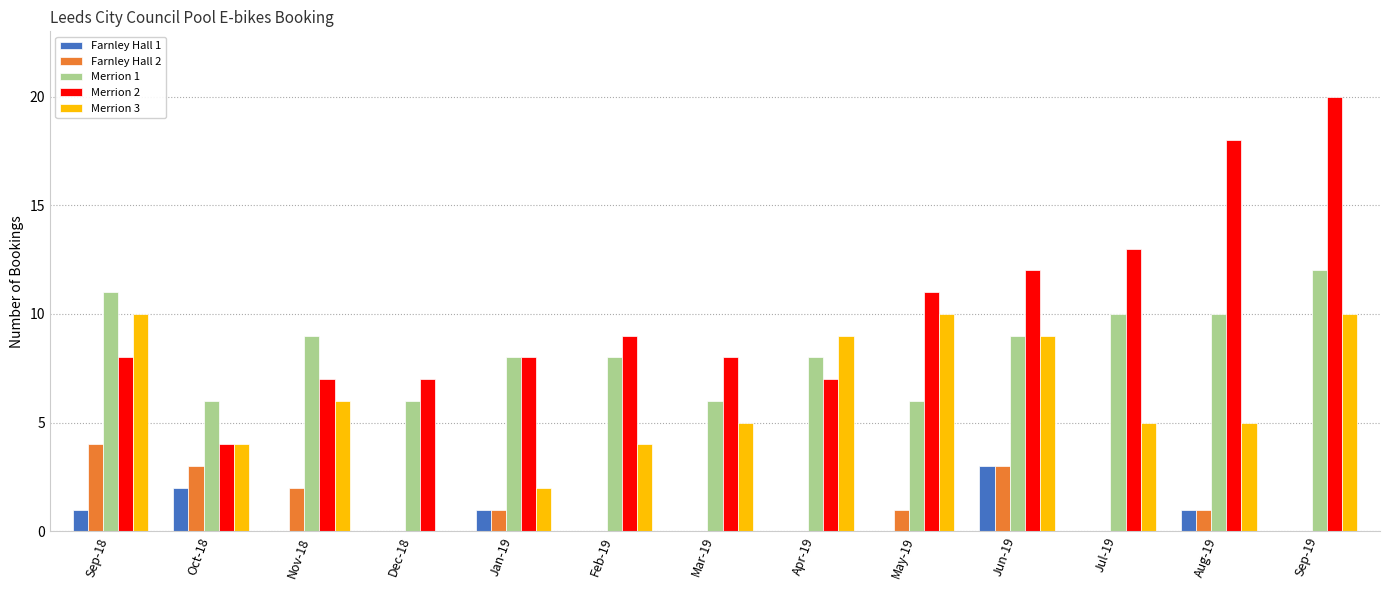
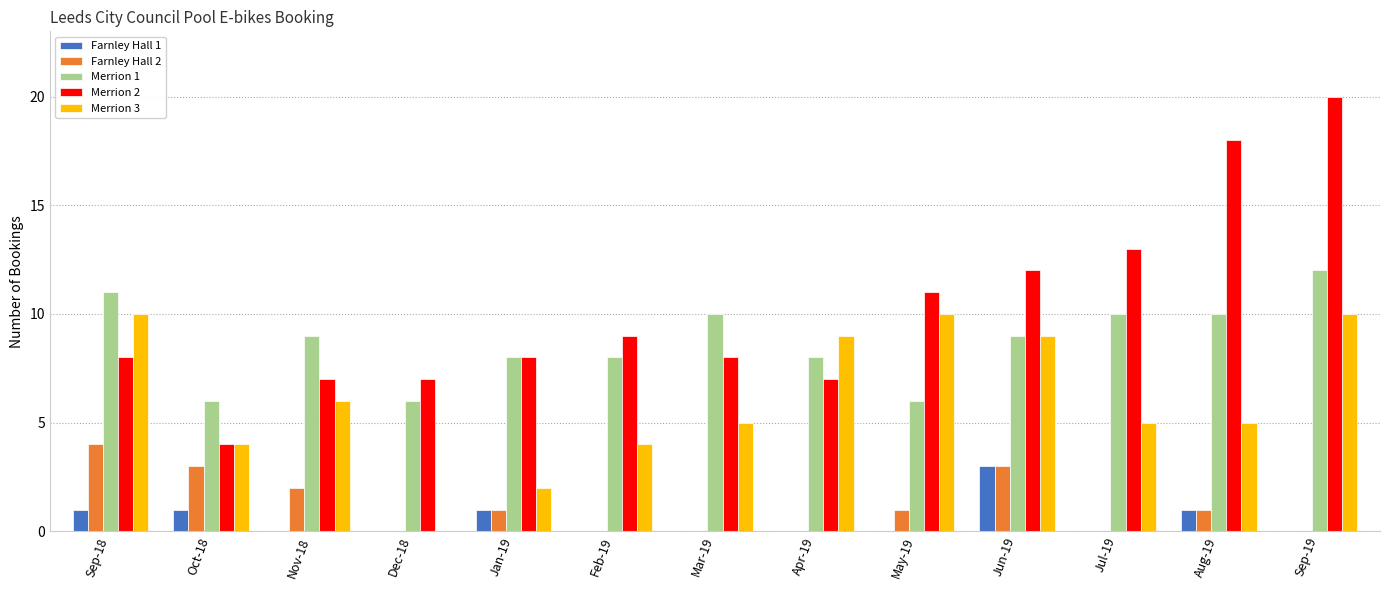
  {
    "Farnley Hall 1": {
      "Sep-18": 1,
-     "Oct-18": 2,
+     "Oct-18": 1,
      "Nov-18": 0,
      "Dec-18": 0,
      "Jan-19": 1,
      "Feb-19": 0,
      "Mar-19": 0,
      "Apr-19": 0,
      "May-19": 0,
      "Jun-19": 3,
      "Jul-19": 0,
      "Aug-19": 1,
      "Sep-19": 0
    },
    "Farnley Hall 2": {
      "Sep-18": 4,
      "Oct-18": 3,
      "Nov-18": 2,
      "Dec-18": 0,
      "Jan-19": 1,
      "Feb-19": 0,
      "Mar-19": 0,
      "Apr-19": 0,
      "May-19": 1,
      "Jun-19": 3,
      "Jul-19": 0,
      "Aug-19": 1,
      "Sep-19": 0
    },
    "Merrion 1": {
      "Sep-18": 11,
      "Oct-18": 6,
      "Nov-18": 9,
      "Dec-18": 6,
      "Jan-19": 8,
      "Feb-19": 8,
-     "Mar-19": 6,
+     "Mar-19": 10,
      "Apr-19": 8,
      "May-19": 6,
      "Jun-19": 9,
      "Jul-19": 10,
      "Aug-19": 10,
      "Sep-19": 12
    },
    "Merrion 2": {
      "Sep-18": 8,
      "Oct-18": 4,
      "Nov-18": 7,
      "Dec-18": 7,
      "Jan-19": 8,
      "Feb-19": 9,
      "Mar-19": 8,
      "Apr-19": 7,
      "May-19": 11,
      "Jun-19": 12,
      "Jul-19": 13,
      "Aug-19": 18,
      "Sep-19": 20
    },
    "Merrion 3": {
      "Sep-18": 10,
      "Oct-18": 4,
      "Nov-18": 6,
      "Dec-18": 0,
      "Jan-19": 2,
      "Feb-19": 4,
      "Mar-19": 5,
      "Apr-19": 9,
      "May-19": 10,
      "Jun-19": 9,
      "Jul-19": 5,
      "Aug-19": 5,
      "Sep-19": 10
    }
  }
